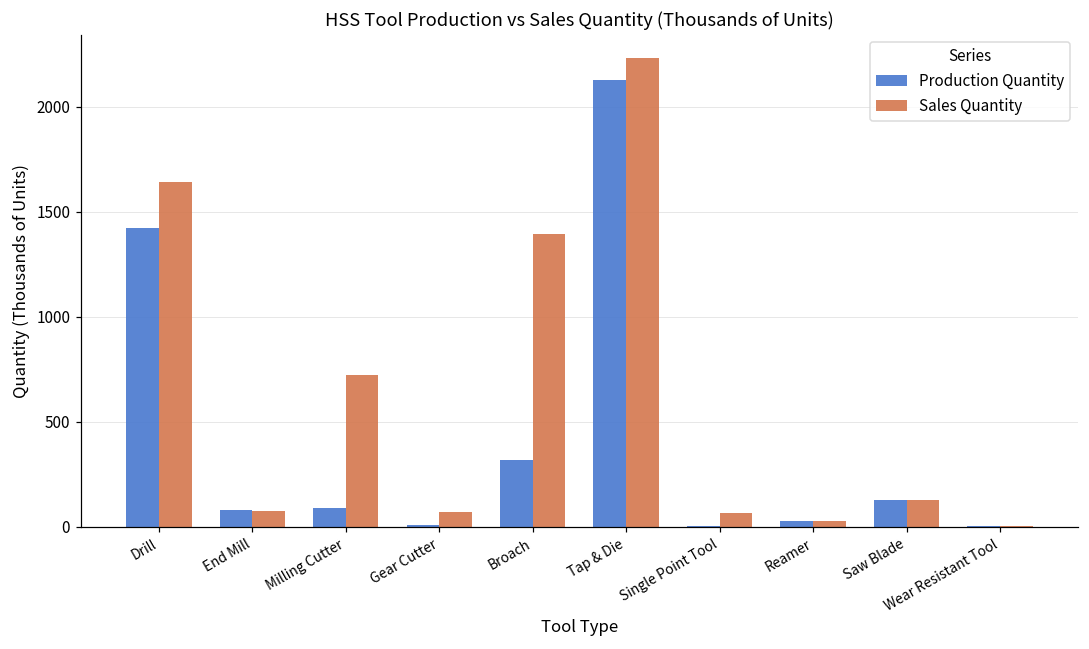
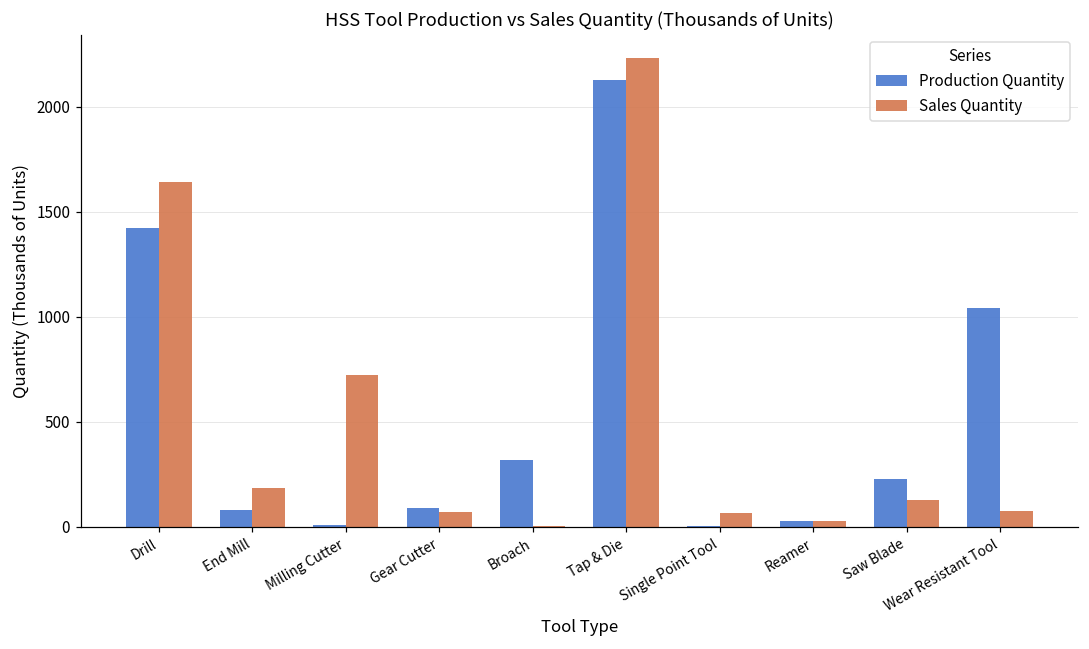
  {
    "Production Quantity": {
      "Drill": 1420,
      "End Mill": 80,
-     "Milling Cutter": 90,
-     "Gear Cutter": 10,
+     "Milling Cutter": 10,
+     "Gear Cutter": 90,
      "Broach": 320,
      "Tap & Die": 2130,
      "Reamer": 30,
-     "Saw Blade": 120,
-     "Wear Resistant Tool": 0
+     "Saw Blade": 230,
+     "Wear Resistant Tool": 1040
    },
    "Sales Quantity": {
      "Drill": 1640,
-     "End Mill": 70,
+     "End Mill": 190,
      "Milling Cutter": 720,
      "Gear Cutter": 70,
-     "Broach": 1390,
+     "Broach": 0,
      "Tap & Die": 2230,
      "Single Point Tool": 60,
      "Reamer": 30,
      "Saw Blade": 130,
-     "Wear Resistant Tool": 0
+     "Wear Resistant Tool": 80
    }
  }
